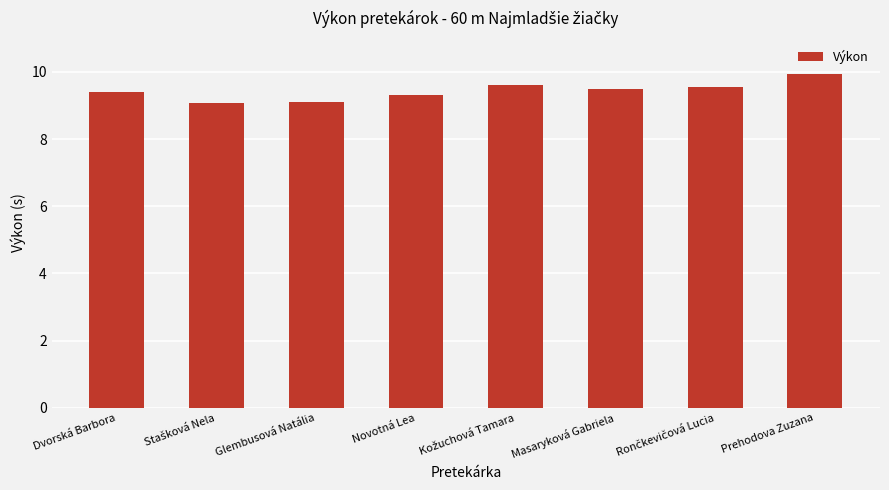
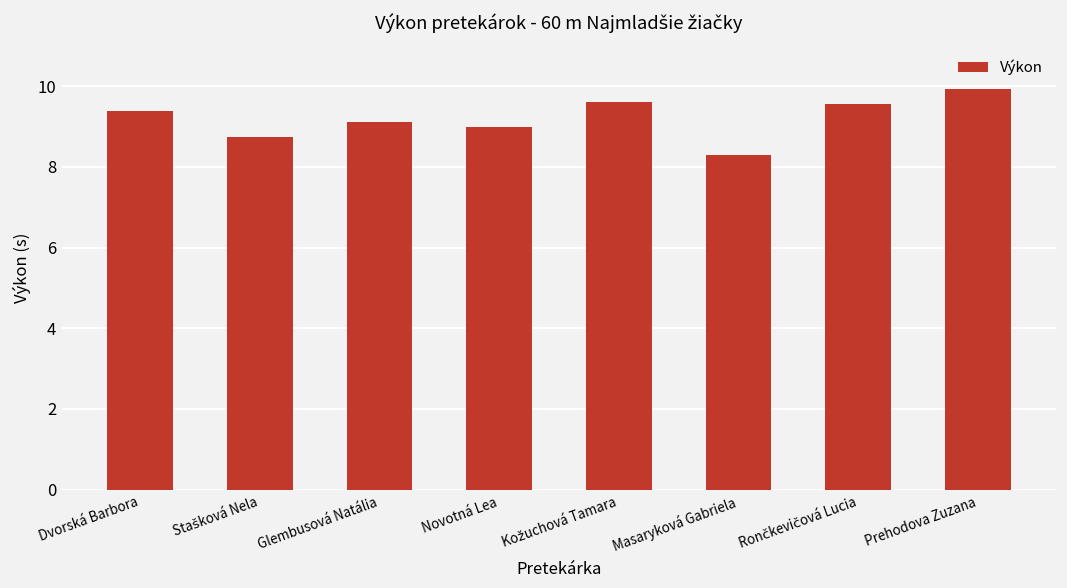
  {
    "Dvorská Barbora": 9.4,
-   "Stašková Nela": 9.1,
+   "Stašková Nela": 8.7,
    "Glembusová Natália": 9.1,
-   "Novotná Lea": 9.3,
+   "Novotná Lea": 9.0,
    "Kožuchová Tamara": 9.6,
-   "Masaryková Gabriela": 9.5,
+   "Masaryková Gabriela": 8.3,
    "Rončkevičová Lucia": 9.6,
    "Prehodova Zuzana": 9.9
  }
